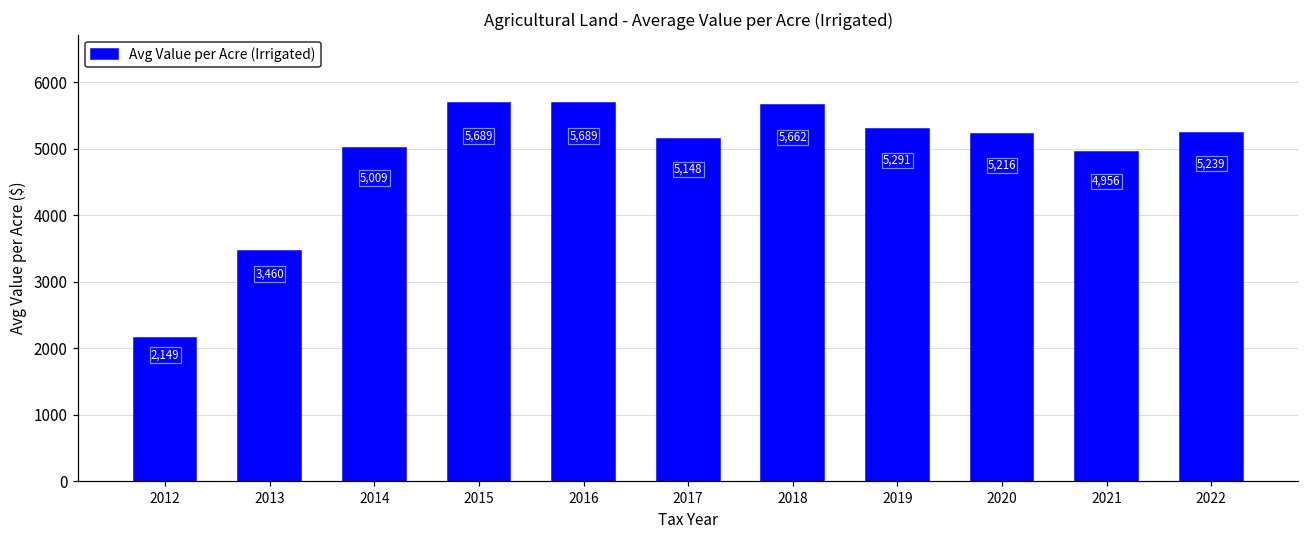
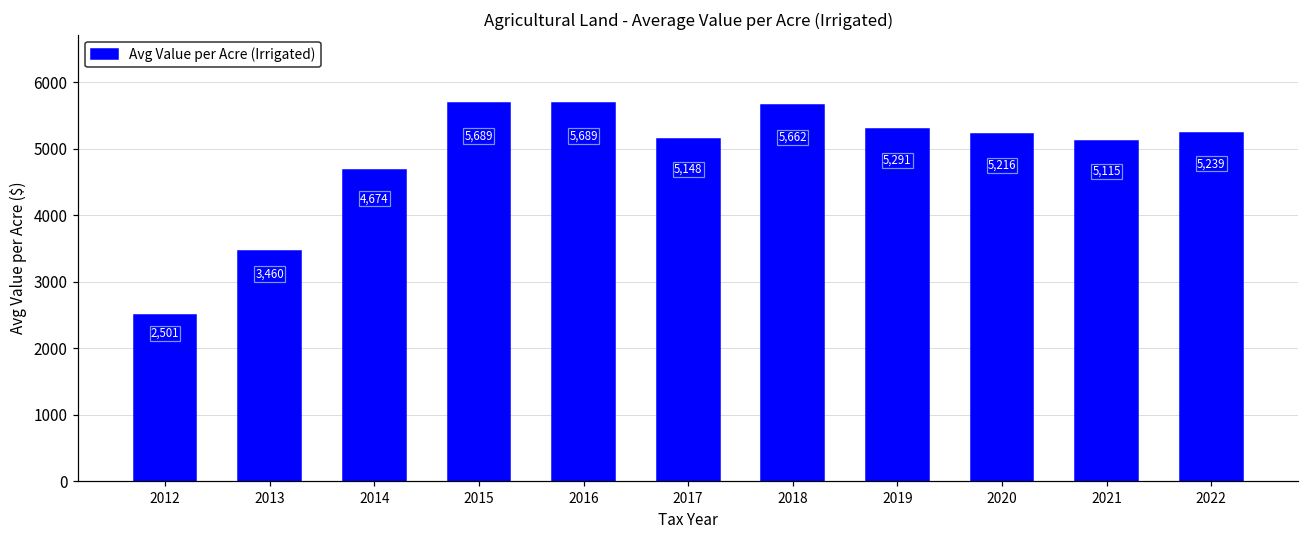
  {
-   "2012": "2,149",
-   "2014": "5,009",
-   "2021": "4,956"
+   "2012": "2,501",
+   "2014": "4,674",
+   "2021": "5,115"
  }
